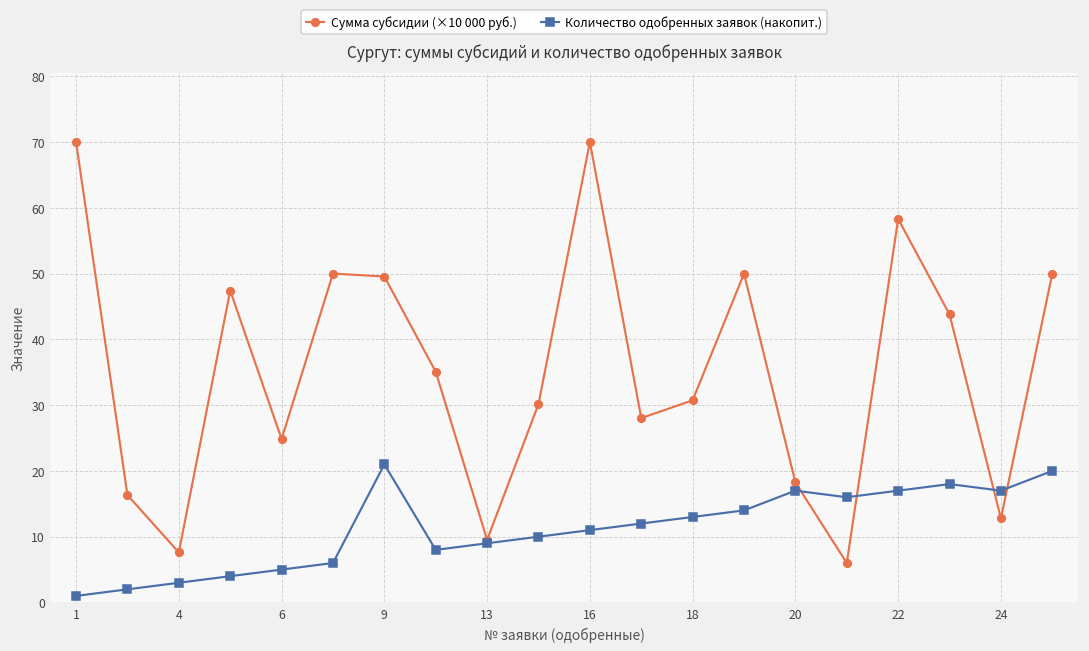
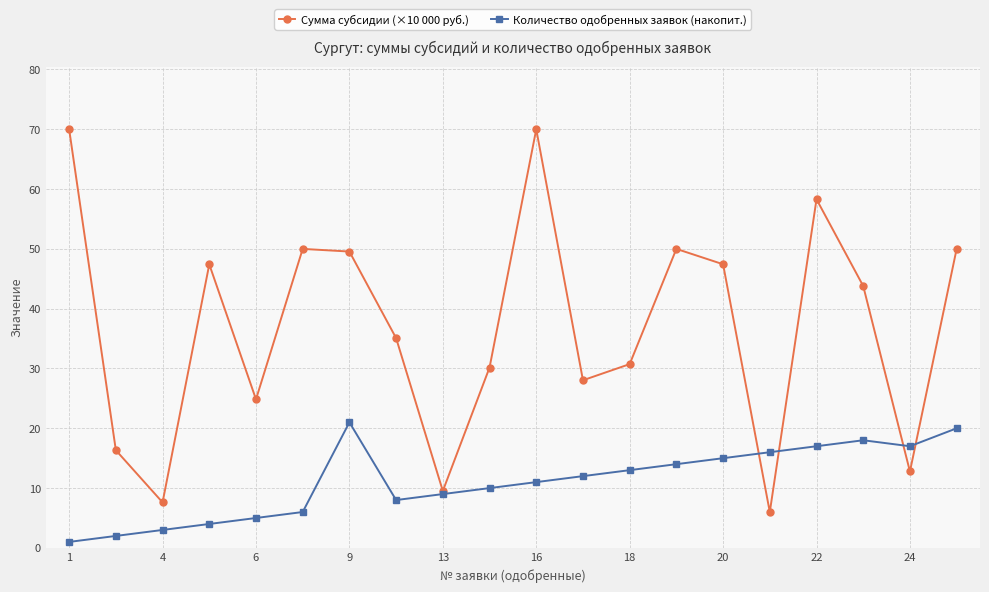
  {
    "Сумма субсидии (×10 000 руб.)": {
      "1": 70,
      "4": 8,
      "6": 25,
      "9": 50,
      "13": 10,
      "16": 70,
      "18": 31,
-     "20": 18,
+     "20": 47,
      "22": 58,
      "24": 13
    },
    "Количество одобренных заявок (накопит.)": {
      "1": 1,
      "4": 3,
      "6": 5,
      "9": 21,
      "13": 9,
      "16": 11,
      "18": 13,
-     "20": 17,
+     "20": 15,
      "22": 17,
      "24": 17
    }
  }
